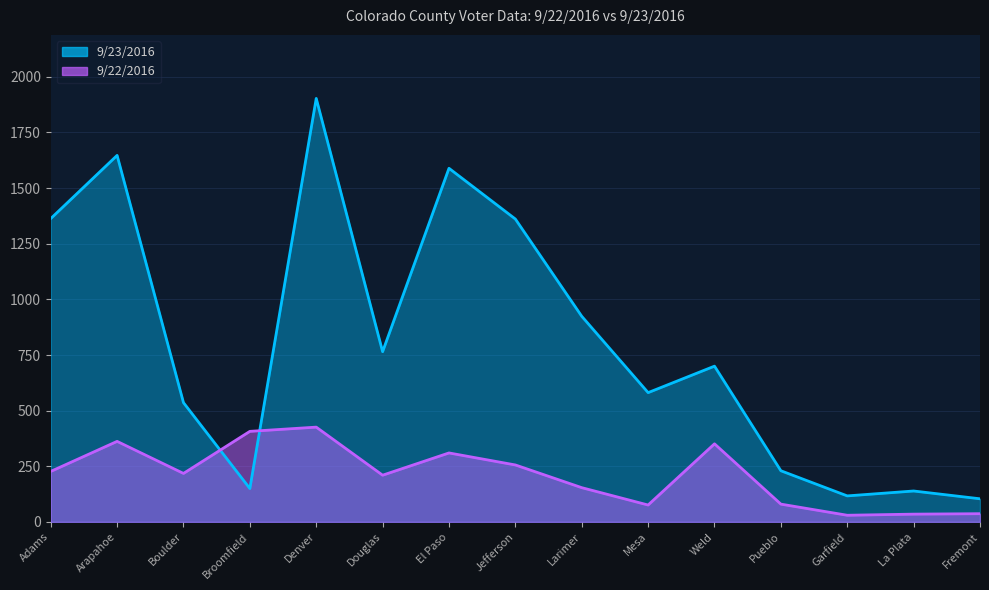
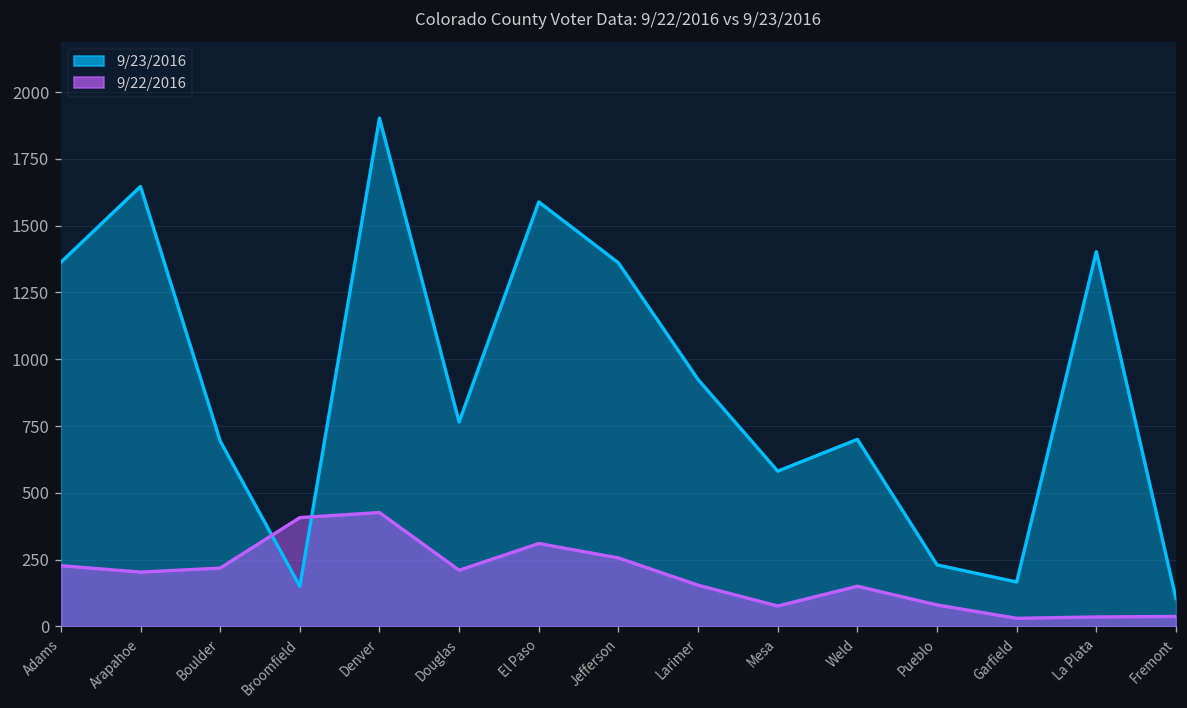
  {
    "9/23/2016": {
      "Adams": 1360,
      "Arapahoe": 1650,
-     "Boulder": 540,
+     "Boulder": 690,
      "Broomfield": 150,
      "Denver": 1900,
      "Douglas": 770,
      "El Paso": 1590,
      "Jefferson": 1360,
      "Larimer": 920,
      "Mesa": 580,
      "Weld": 700,
      "Pueblo": 230,
-     "Garfield": 120,
-     "La Plata": 140,
+     "Garfield": 170,
+     "La Plata": 1400,
      "Fremont": 100
    },
    "9/22/2016": {
      "Adams": 230,
-     "Arapahoe": 360,
+     "Arapahoe": 200,
      "Boulder": 220,
      "Broomfield": 410,
      "Denver": 430,
      "Douglas": 210,
      "El Paso": 310,
      "Jefferson": 260,
      "Larimer": 150,
      "Mesa": 80,
-     "Weld": 350,
+     "Weld": 150,
      "Pueblo": 80,
      "Garfield": 30,
      "La Plata": 40,
      "Fremont": 40
    }
  }
